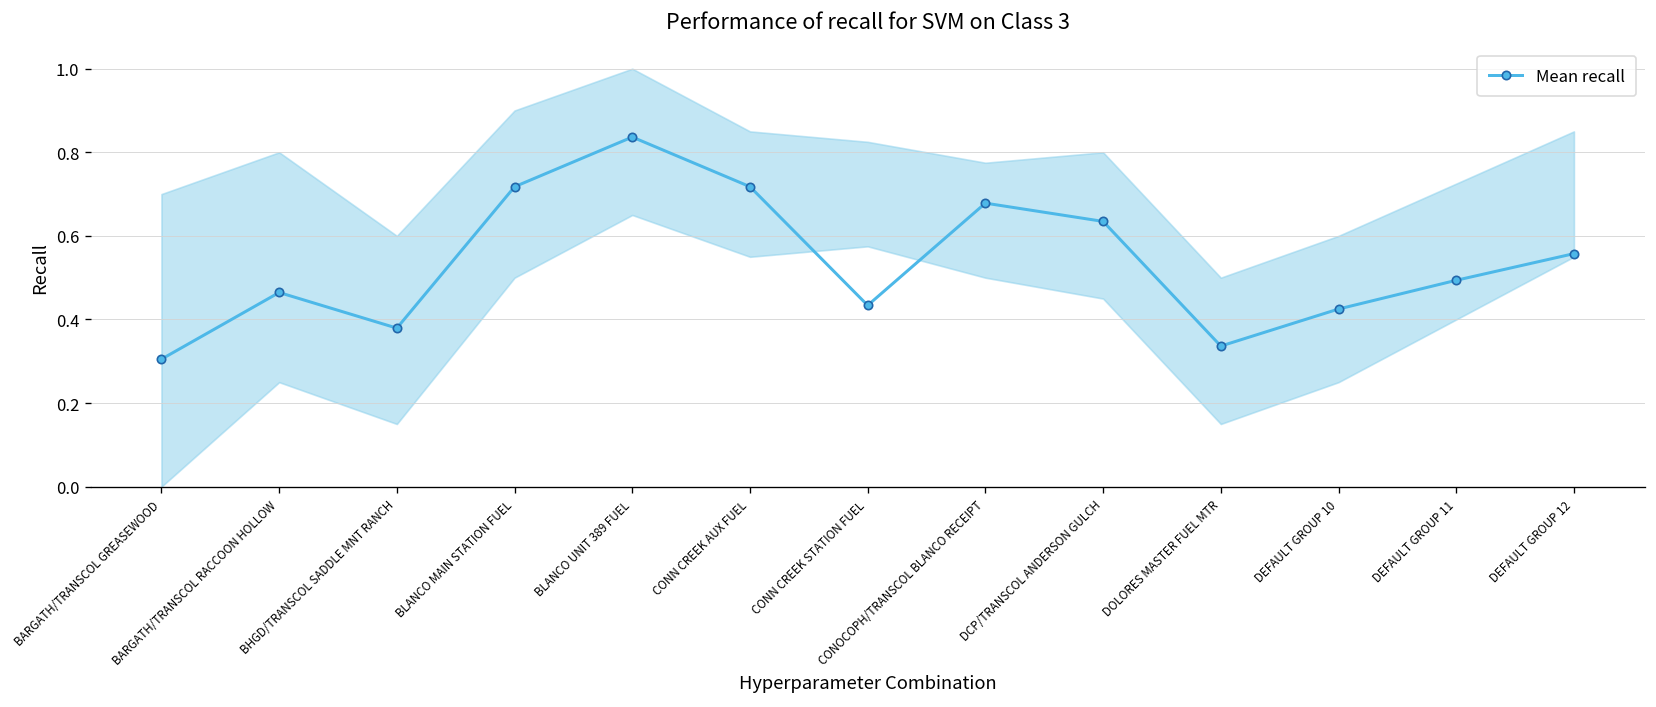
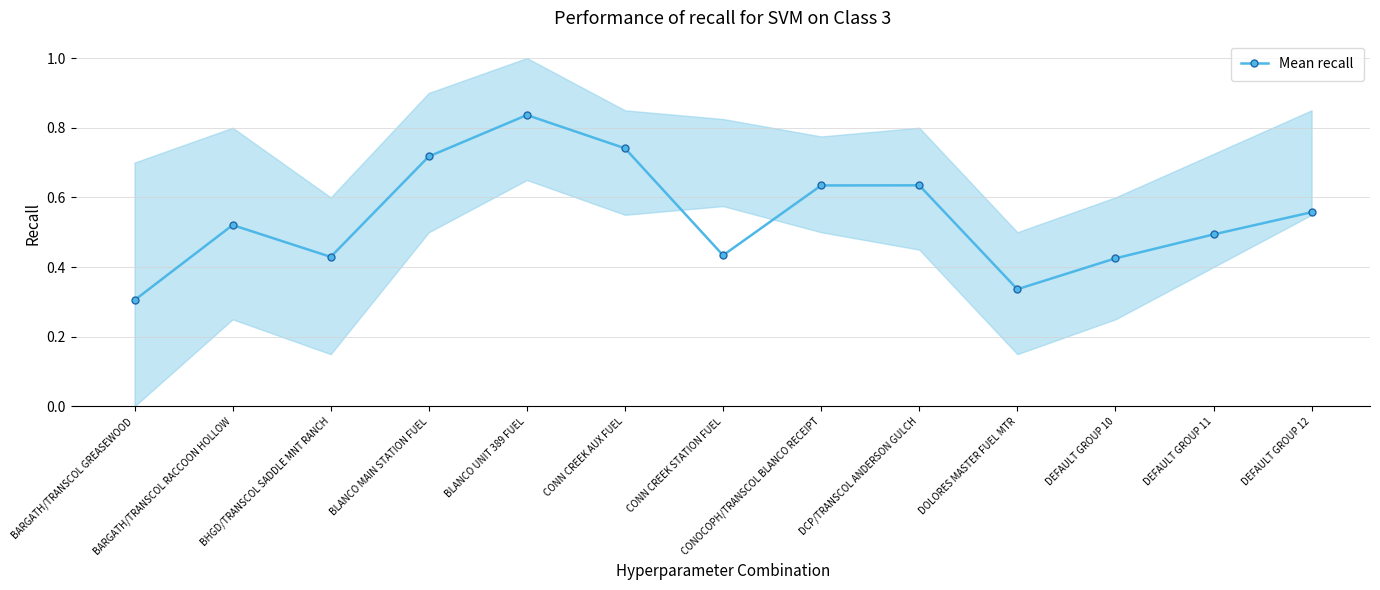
  {
    "Mean recall": {
      "BARGATH/TRANSCOL GREASEWOOD": 0.31,
-     "BARGATH/TRANSCOL RACCOON HOLLOW": 0.46,
-     "BHGD/TRANSCOL SADDLE MNT RANCH": 0.38,
+     "BARGATH/TRANSCOL RACCOON HOLLOW": 0.52,
+     "BHGD/TRANSCOL SADDLE MNT RANCH": 0.43,
      "BLANCO MAIN STATION FUEL": 0.72,
      "BLANCO UNIT 389 FUEL": 0.84,
-     "CONN CREEK AUX FUEL": 0.72,
+     "CONN CREEK AUX FUEL": 0.74,
      "CONN CREEK STATION FUEL": 0.43,
-     "CONOCOPH/TRANSCOL BLANCO RECEIPT": 0.68,
+     "CONOCOPH/TRANSCOL BLANCO RECEIPT": 0.63,
      "DCP/TRANSCOL ANDERSON GULCH": 0.63,
      "DOLORES MASTER FUEL MTR": 0.34,
      "DEFAULT GROUP 10": 0.43,
      "DEFAULT GROUP 11": 0.49,
      "DEFAULT GROUP 12": 0.56
    }
  }
